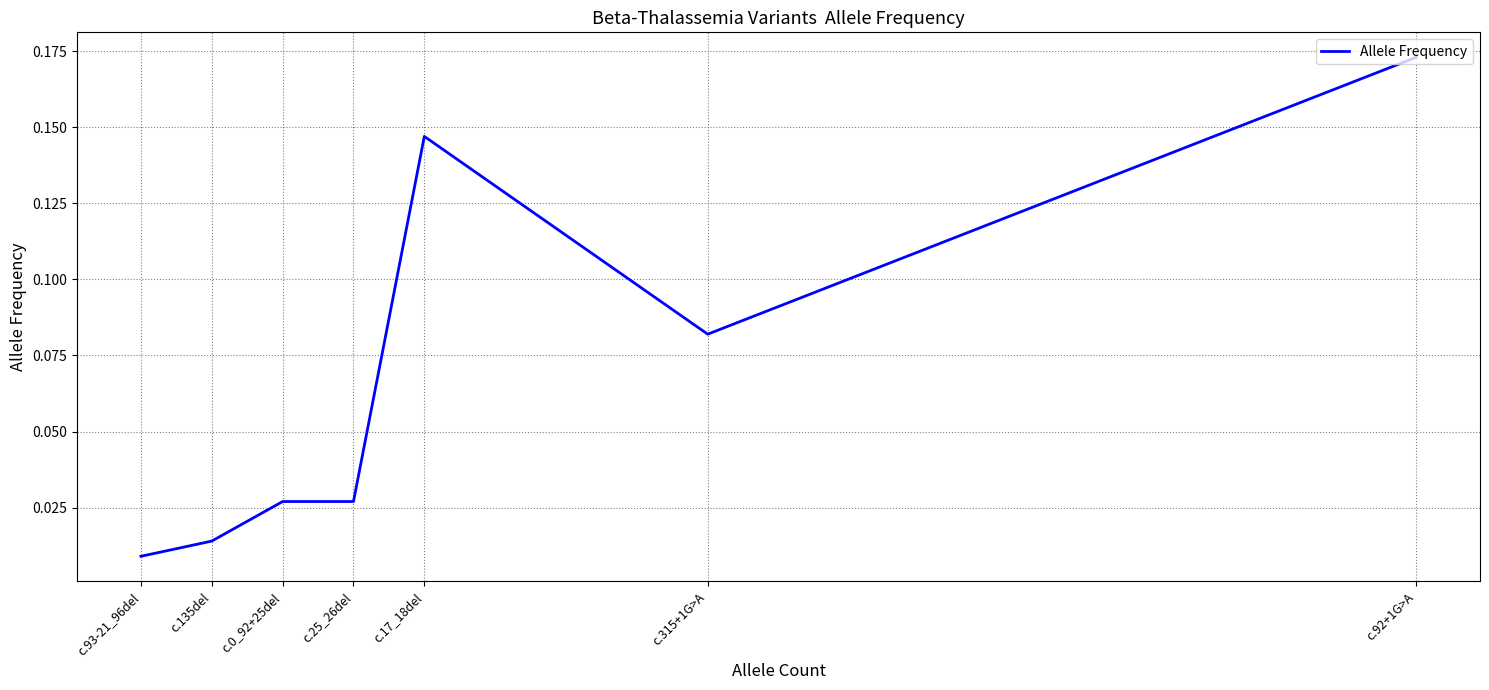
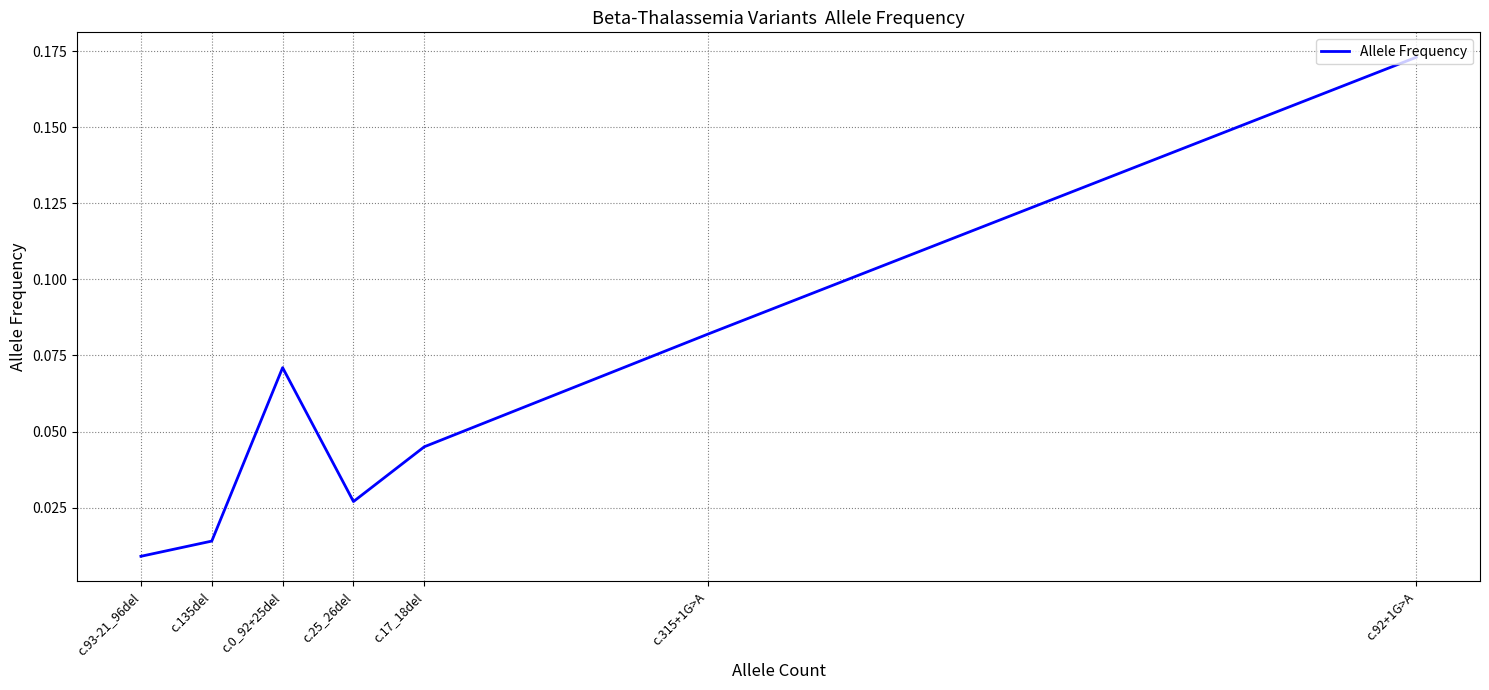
  {
    "c.93-21_96del": 0.009,
    "c.135del": 0.014,
-   "c.0_92+25del": 0.027,
+   "c.0_92+25del": 0.071,
    "c.25_26del": 0.027,
-   "c.17_18del": 0.147,
+   "c.17_18del": 0.045,
    "c.315+1G>A": 0.082
  }
